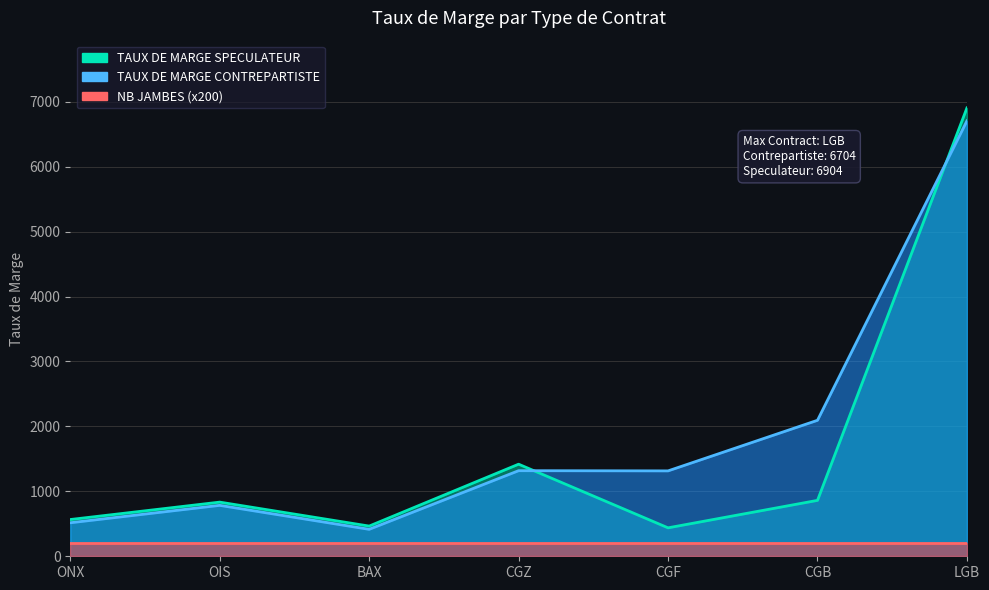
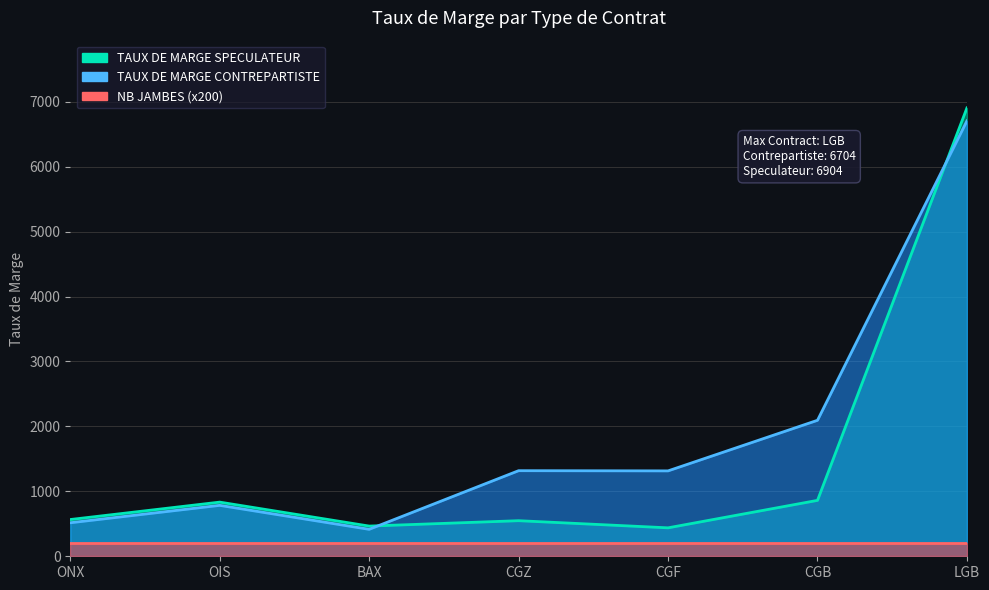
  {
    "TAUX DE MARGE SPECULATEUR": {
      "ONX": 600,
      "OIS": 800,
      "BAX": 500,
-     "CGZ": 1400,
+     "CGZ": 500,
      "CGF": 400,
      "CGB": 900,
      "LGB": 6900
    }
  }
